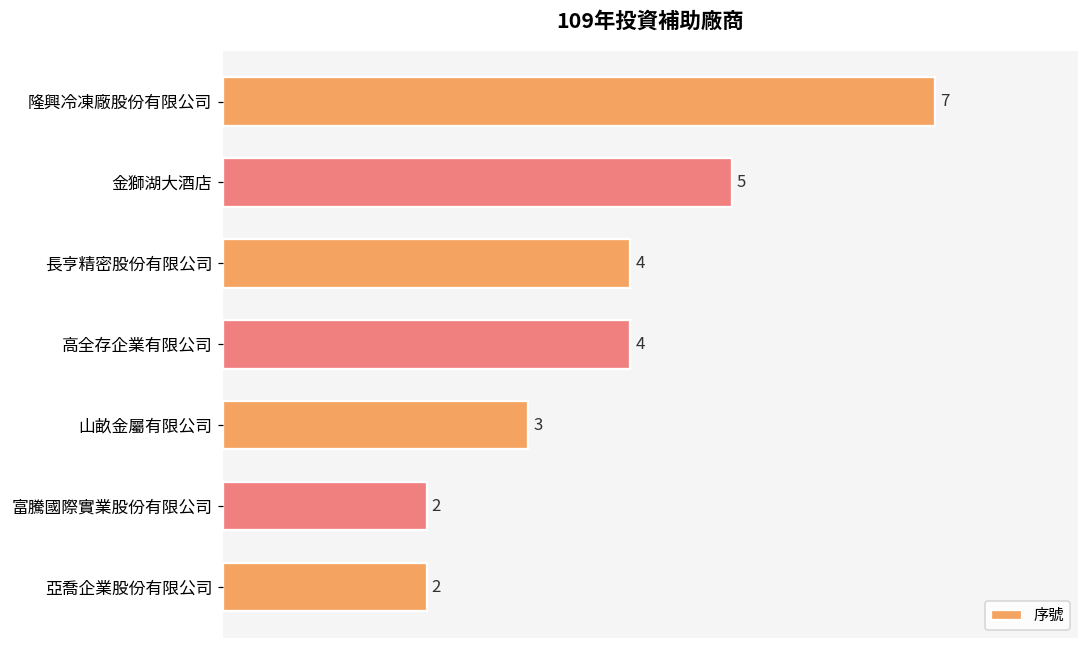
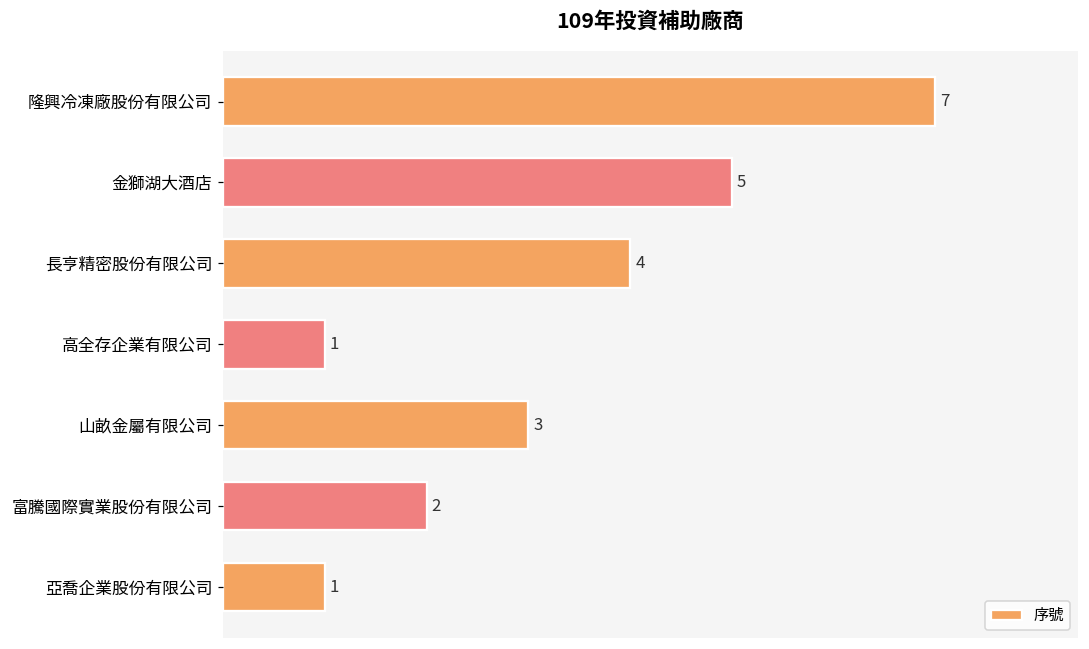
  {
    "隆興冷凍廠股份有限公司": 7,
    "金獅湖大酒店": 5,
    "長亨精密股份有限公司": 4,
-   "高全存企業有限公司": 4,
+   "高全存企業有限公司": 1,
    "山畝金屬有限公司": 3,
    "富騰國際實業股份有限公司": 2,
-   "亞喬企業股份有限公司": 2
+   "亞喬企業股份有限公司": 1
  }
